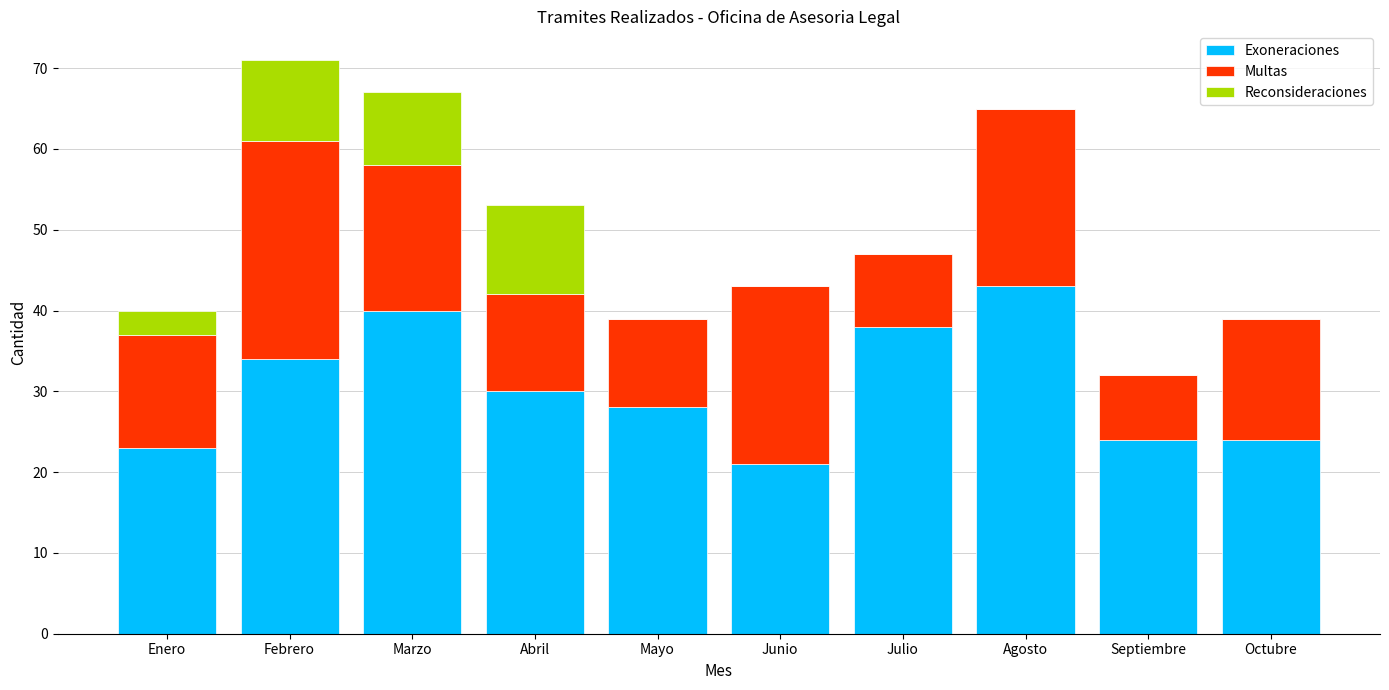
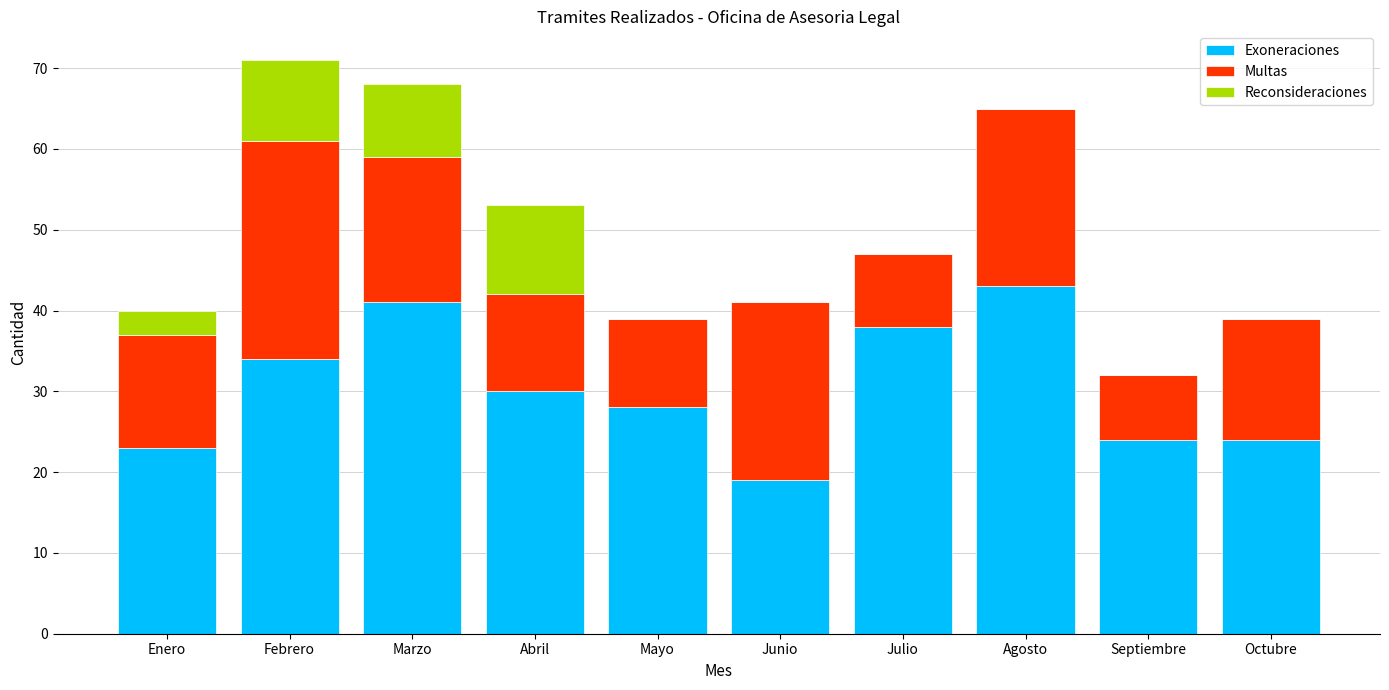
  {
    "Exoneraciones": {
      "Enero": 23,
      "Febrero": 34,
-     "Marzo": 40,
+     "Marzo": 41,
      "Abril": 30,
      "Mayo": 28,
-     "Junio": 21,
+     "Junio": 19,
      "Julio": 38,
      "Agosto": 43,
      "Septiembre": 24,
      "Octubre": 24
    },
    "Multas": {
      "Enero": 14,
      "Febrero": 27,
      "Marzo": 18,
      "Abril": 12,
      "Mayo": 11,
      "Junio": 22,
      "Julio": 9,
      "Agosto": 22,
      "Septiembre": 8,
      "Octubre": 15
    },
    "Reconsideraciones": {
      "Enero": 3,
      "Febrero": 10,
      "Marzo": 9,
      "Abril": 11,
      "Mayo": 0,
      "Junio": 0,
      "Julio": 0,
      "Agosto": 0,
      "Septiembre": 0,
      "Octubre": 0
    }
  }
